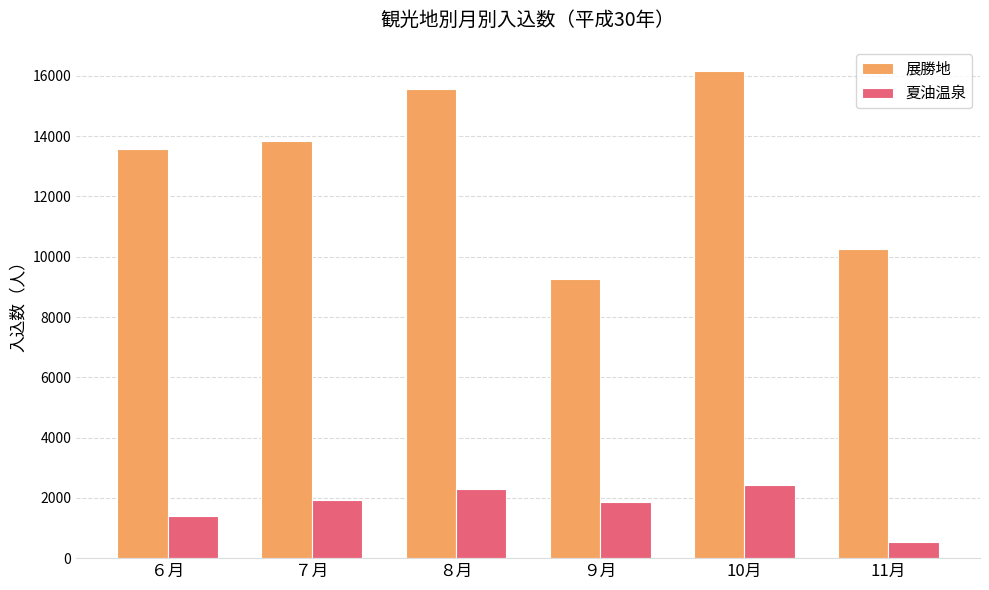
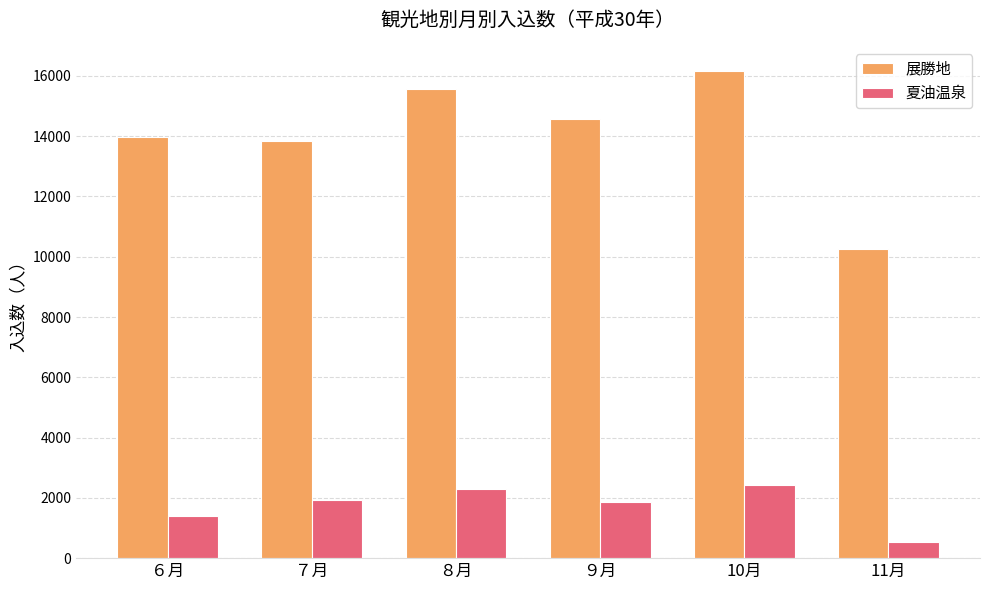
  {
    "展勝地": {
-     "６月": 13600,
+     "６月": 14000,
      "７月": 13800,
      "８月": 15600,
-     "９月": 9300,
+     "９月": 14600,
      "10月": 16200,
      "11月": 10200
    },
    "夏油温泉": {
      "６月": 1400,
      "７月": 1900,
      "８月": 2300,
      "９月": 1900,
      "10月": 2400,
      "11月": 500
    }
  }
